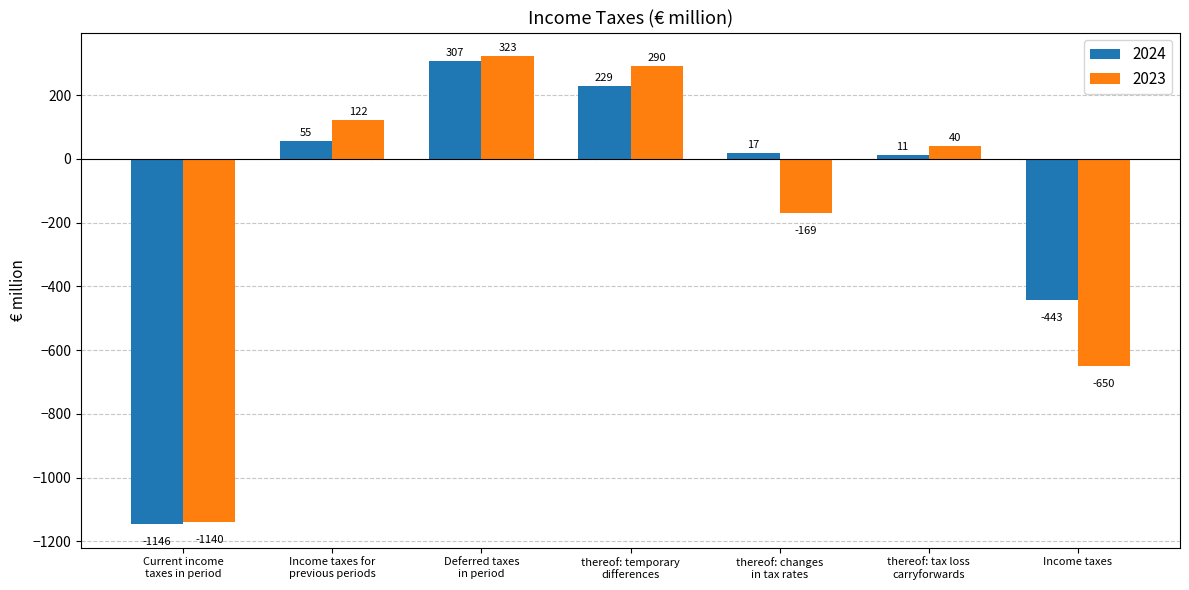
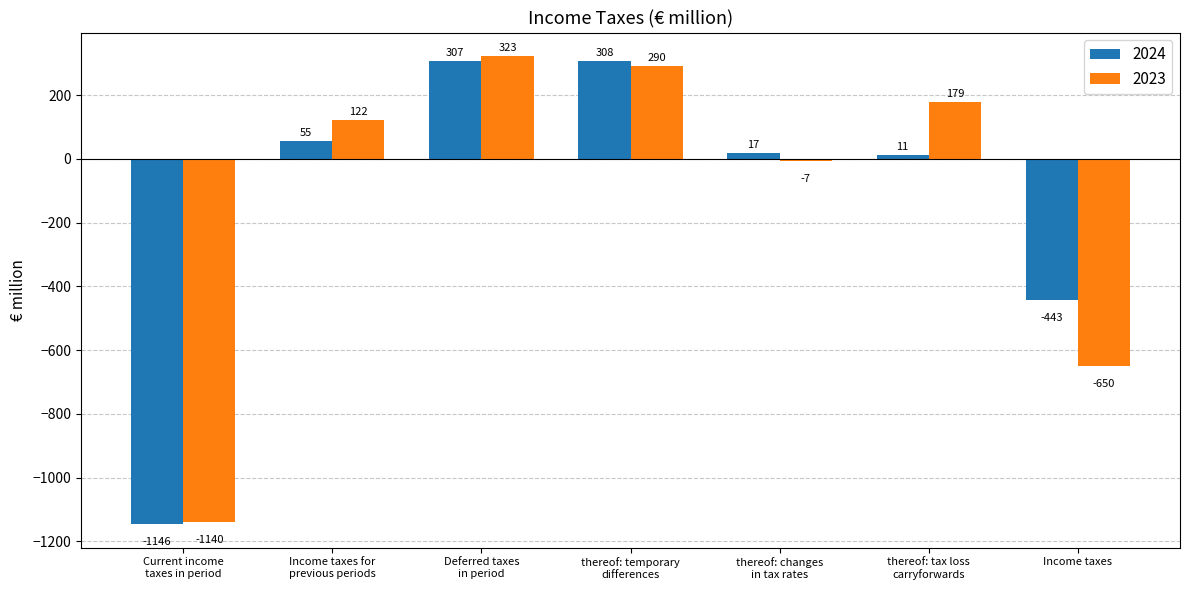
  {
    "2024": {
      "Current income taxes in period": -1146,
      "Income taxes for previous periods": 55,
      "Deferred taxes in period": 307,
-     "thereof: temporary differences": 229,
+     "thereof: temporary differences": 308,
      "thereof: changes in tax rates": 17,
      "thereof: tax loss carryforwards": 11,
      "Income taxes": -443
    },
    "2023": {
      "Current income taxes in period": -1140,
      "Income taxes for previous periods": 122,
      "Deferred taxes in period": 323,
      "thereof: temporary differences": 290,
-     "thereof: changes in tax rates": -169,
-     "thereof: tax loss carryforwards": 40,
+     "thereof: changes in tax rates": -7,
+     "thereof: tax loss carryforwards": 179,
      "Income taxes": -650
    }
  }
